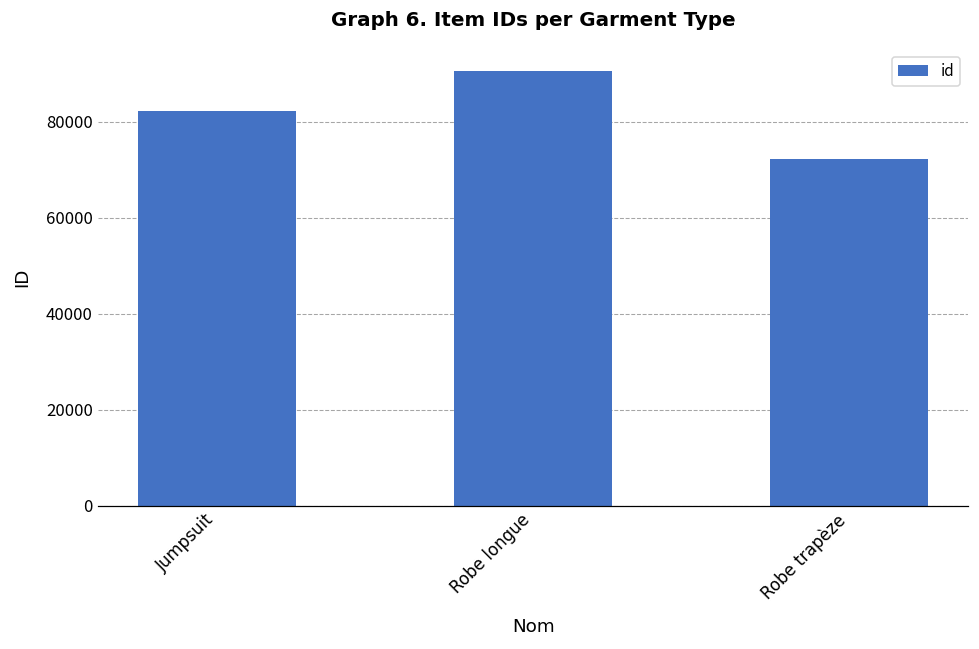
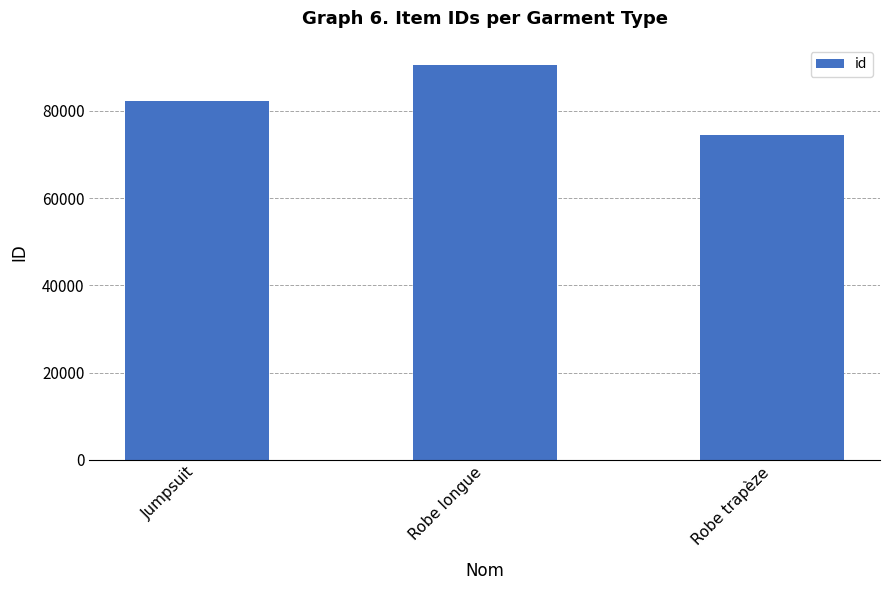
  {
    "Jumpsuit": 82000,
    "Robe longue": 91000,
-   "Robe trapèze": 72000
+   "Robe trapèze": 74000
  }
